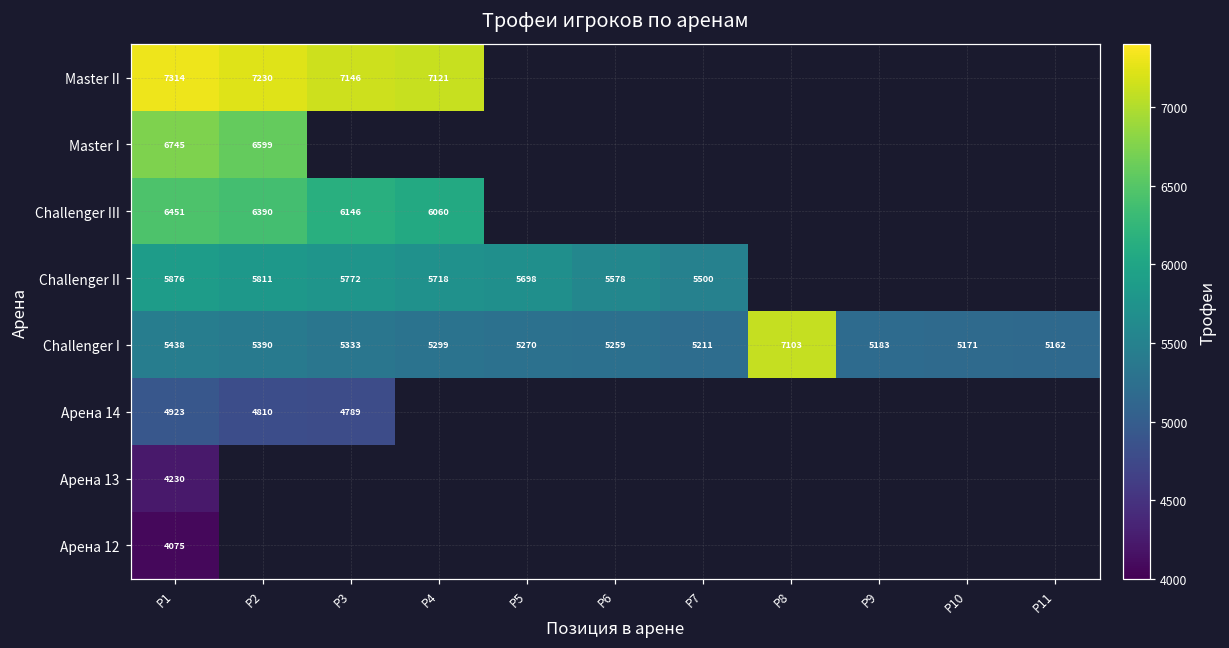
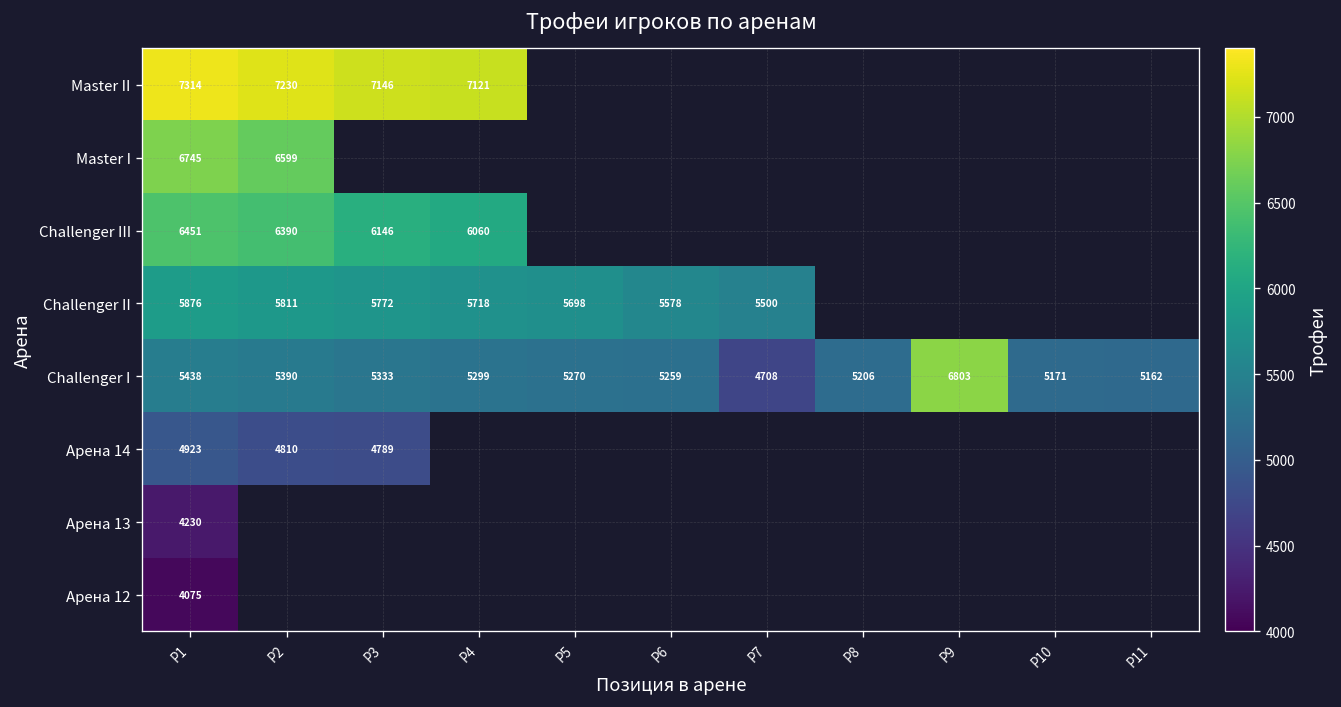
  {
    "Master II": {
      "P1": 7314,
      "P2": 7230,
      "P3": 7146,
      "P4": 7121
    },
    "Master I": {
      "P1": 6745,
      "P2": 6599
    },
    "Challenger III": {
      "P1": 6451,
      "P2": 6390,
      "P3": 6146,
      "P4": 6060
    },
    "Challenger II": {
      "P1": 5876,
      "P2": 5811,
      "P3": 5772,
      "P4": 5718,
      "P5": 5698,
      "P6": 5578,
      "P7": 5500
    },
    "Challenger I": {
      "P1": 5438,
      "P2": 5390,
      "P3": 5333,
      "P4": 5299,
      "P5": 5270,
      "P6": 5259,
-     "P7": 5211,
-     "P8": 7103,
-     "P9": 5183,
+     "P7": 4708,
+     "P8": 5206,
+     "P9": 6803,
      "P10": 5171,
      "P11": 5162
    },
    "Арена 14": {
      "P1": 4923,
      "P2": 4810,
      "P3": 4789
    },
    "Арена 13": {
      "P1": 4230
    },
    "Арена 12": {
      "P1": 4075
    }
  }
